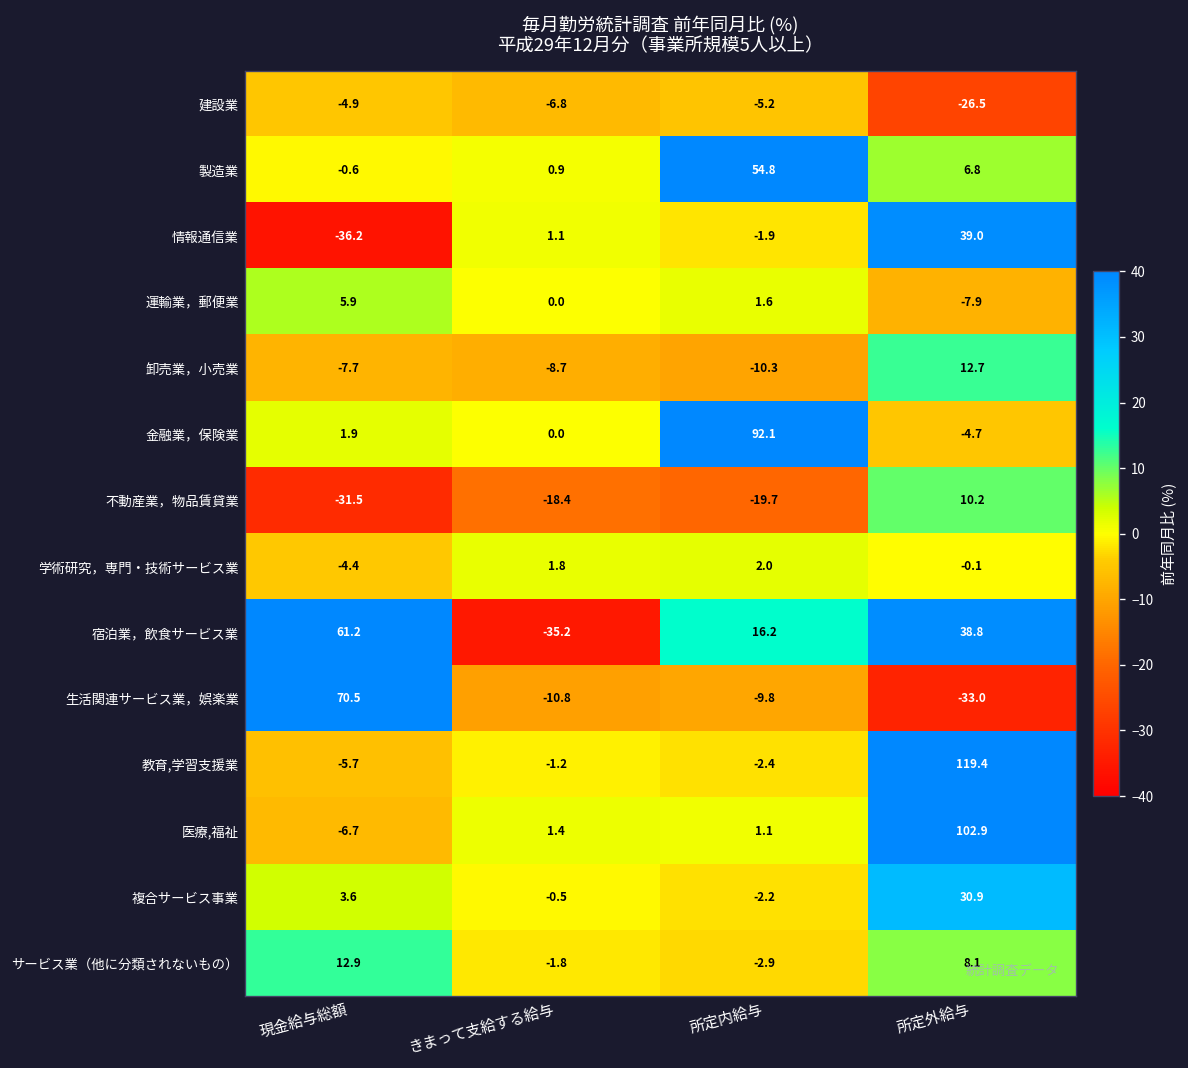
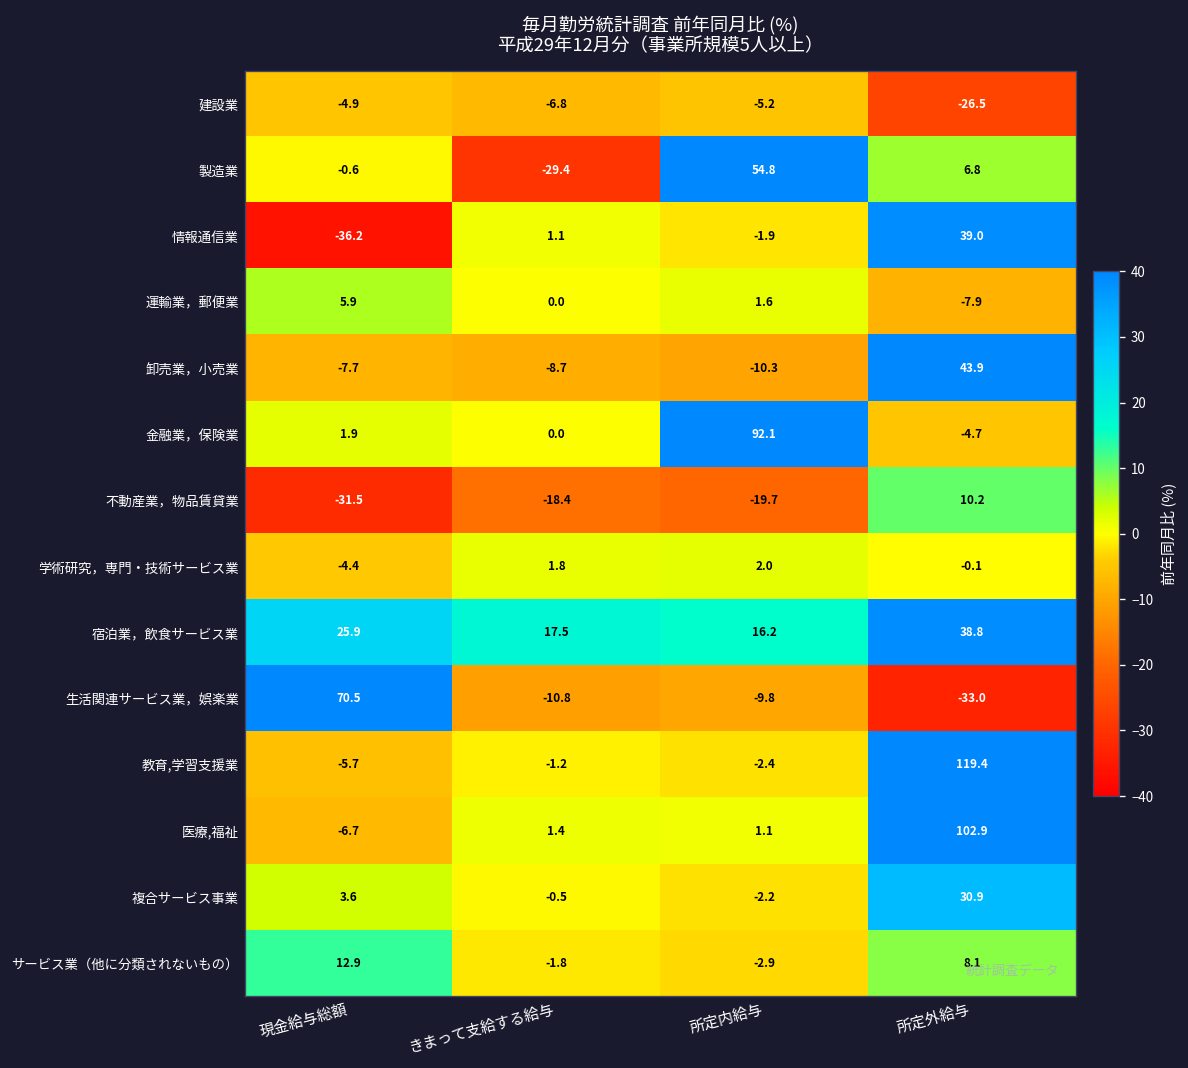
  {
    "建設業": {
      "現金給与総額": -4.9,
      "きまって支給する給与": -6.8,
      "所定内給与": -5.2,
      "所定外給与": -26.5
    },
    "製造業": {
      "現金給与総額": -0.6,
-     "きまって支給する給与": 0.9,
+     "きまって支給する給与": -29.4,
      "所定内給与": 54.8,
      "所定外給与": 6.8
    },
    "情報通信業": {
      "現金給与総額": -36.2,
      "きまって支給する給与": 1.1,
      "所定内給与": -1.9,
      "所定外給与": 39.0
    },
    "運輸業，郵便業": {
      "現金給与総額": 5.9,
      "きまって支給する給与": 0.0,
      "所定内給与": 1.6,
      "所定外給与": -7.9
    },
    "卸売業，小売業": {
      "現金給与総額": -7.7,
      "きまって支給する給与": -8.7,
      "所定内給与": -10.3,
-     "所定外給与": 12.7
+     "所定外給与": 43.9
    },
    "金融業，保険業": {
      "現金給与総額": 1.9,
      "きまって支給する給与": 0.0,
      "所定内給与": 92.1,
      "所定外給与": -4.7
    },
    "不動産業，物品賃貸業": {
      "現金給与総額": -31.5,
      "きまって支給する給与": -18.4,
      "所定内給与": -19.7,
      "所定外給与": 10.2
    },
    "学術研究，専門・技術サービス業": {
      "現金給与総額": -4.4,
      "きまって支給する給与": 1.8,
      "所定内給与": 2.0,
      "所定外給与": -0.1
    },
    "宿泊業，飲食サービス業": {
-     "現金給与総額": 61.2,
-     "きまって支給する給与": -35.2,
+     "現金給与総額": 25.9,
+     "きまって支給する給与": 17.5,
      "所定内給与": 16.2,
      "所定外給与": 38.8
    },
    "生活関連サービス業，娯楽業": {
      "現金給与総額": 70.5,
      "きまって支給する給与": -10.8,
      "所定内給与": -9.8,
      "所定外給与": -33.0
    },
    "教育,学習支援業": {
      "現金給与総額": -5.7,
      "きまって支給する給与": -1.2,
      "所定内給与": -2.4,
      "所定外給与": 119.4
    },
    "医療,福祉": {
      "現金給与総額": -6.7,
      "きまって支給する給与": 1.4,
      "所定内給与": 1.1,
      "所定外給与": 102.9
    },
    "複合サービス事業": {
      "現金給与総額": 3.6,
      "きまって支給する給与": -0.5,
      "所定内給与": -2.2,
      "所定外給与": 30.9
    },
    "サービス業（他に分類されないもの）": {
      "現金給与総額": 12.9,
      "きまって支給する給与": -1.8,
      "所定内給与": -2.9
    }
  }
